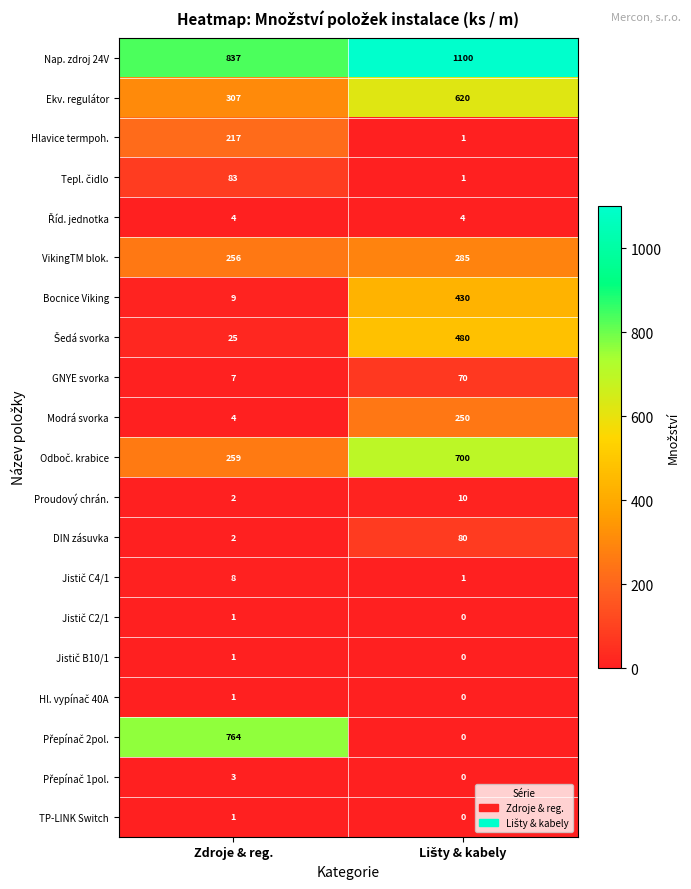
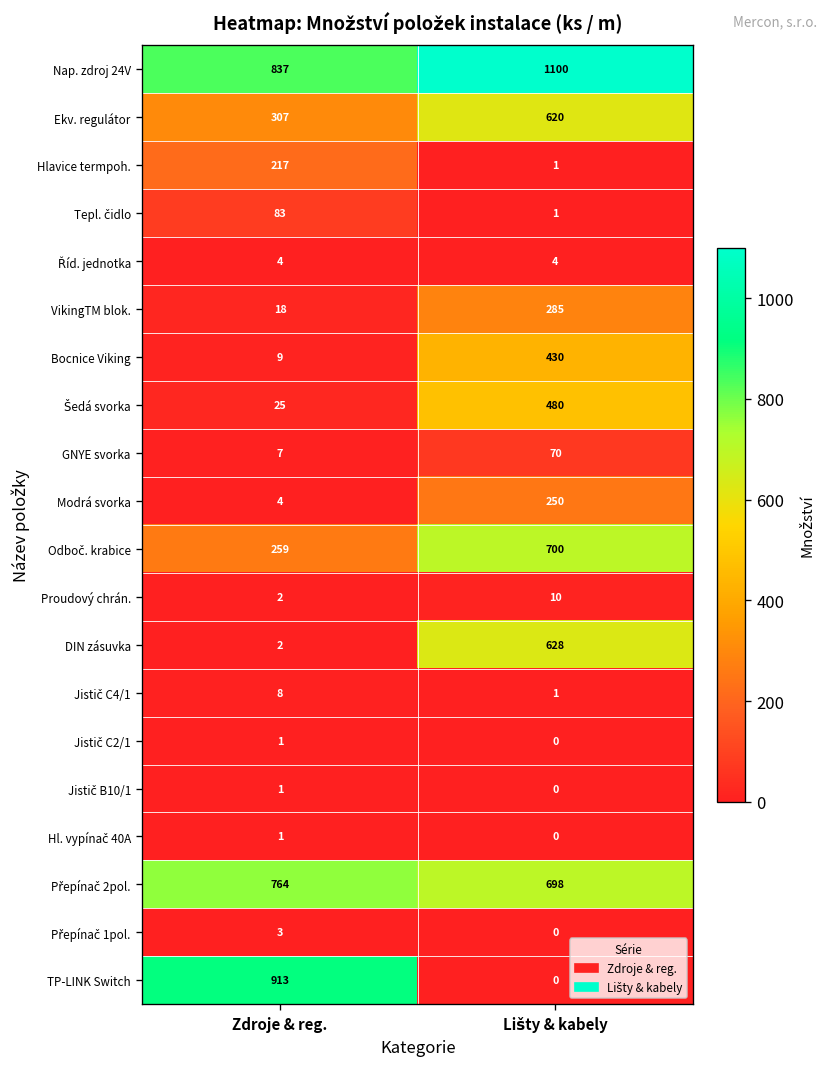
  {
    "Nap. zdroj 24V": {
      "Zdroje & reg.": 837,
      "Lišty & kabely": 1100
    },
    "Ekv. regulátor": {
      "Zdroje & reg.": 307,
      "Lišty & kabely": 620
    },
    "Hlavice termpoh.": {
      "Zdroje & reg.": 217,
      "Lišty & kabely": 1
    },
    "Tepl. čidlo": {
      "Zdroje & reg.": 83,
      "Lišty & kabely": 1
    },
    "Říd. jednotka": {
      "Zdroje & reg.": 4,
      "Lišty & kabely": 4
    },
    "VikingTM blok.": {
-     "Zdroje & reg.": 256,
+     "Zdroje & reg.": 18,
      "Lišty & kabely": 285
    },
    "Bocnice Viking": {
      "Zdroje & reg.": 9,
      "Lišty & kabely": 430
    },
    "Šedá svorka": {
      "Zdroje & reg.": 25,
      "Lišty & kabely": 480
    },
    "GNYE svorka": {
      "Zdroje & reg.": 7,
      "Lišty & kabely": 70
    },
    "Modrá svorka": {
      "Zdroje & reg.": 4,
      "Lišty & kabely": 250
    },
    "Odboč. krabice": {
      "Zdroje & reg.": 259,
      "Lišty & kabely": 700
    },
    "Proudový chrán.": {
      "Zdroje & reg.": 2,
      "Lišty & kabely": 10
    },
    "DIN zásuvka": {
      "Zdroje & reg.": 2,
-     "Lišty & kabely": 80
+     "Lišty & kabely": 628
    },
    "Jistič C4/1": {
      "Zdroje & reg.": 8,
      "Lišty & kabely": 1
    },
    "Jistič C2/1": {
      "Zdroje & reg.": 1,
      "Lišty & kabely": 0
    },
    "Jistič B10/1": {
      "Zdroje & reg.": 1,
      "Lišty & kabely": 0
    },
    "Hl. vypínač 40A": {
      "Zdroje & reg.": 1,
      "Lišty & kabely": 0
    },
    "Přepínač 2pol.": {
      "Zdroje & reg.": 764,
-     "Lišty & kabely": 0
+     "Lišty & kabely": 698
    },
    "Přepínač 1pol.": {
      "Zdroje & reg.": 3,
      "Lišty & kabely": 0
    },
    "TP-LINK Switch": {
-     "Zdroje & reg.": 1,
+     "Zdroje & reg.": 913,
      "Lišty & kabely": 0
    }
  }
